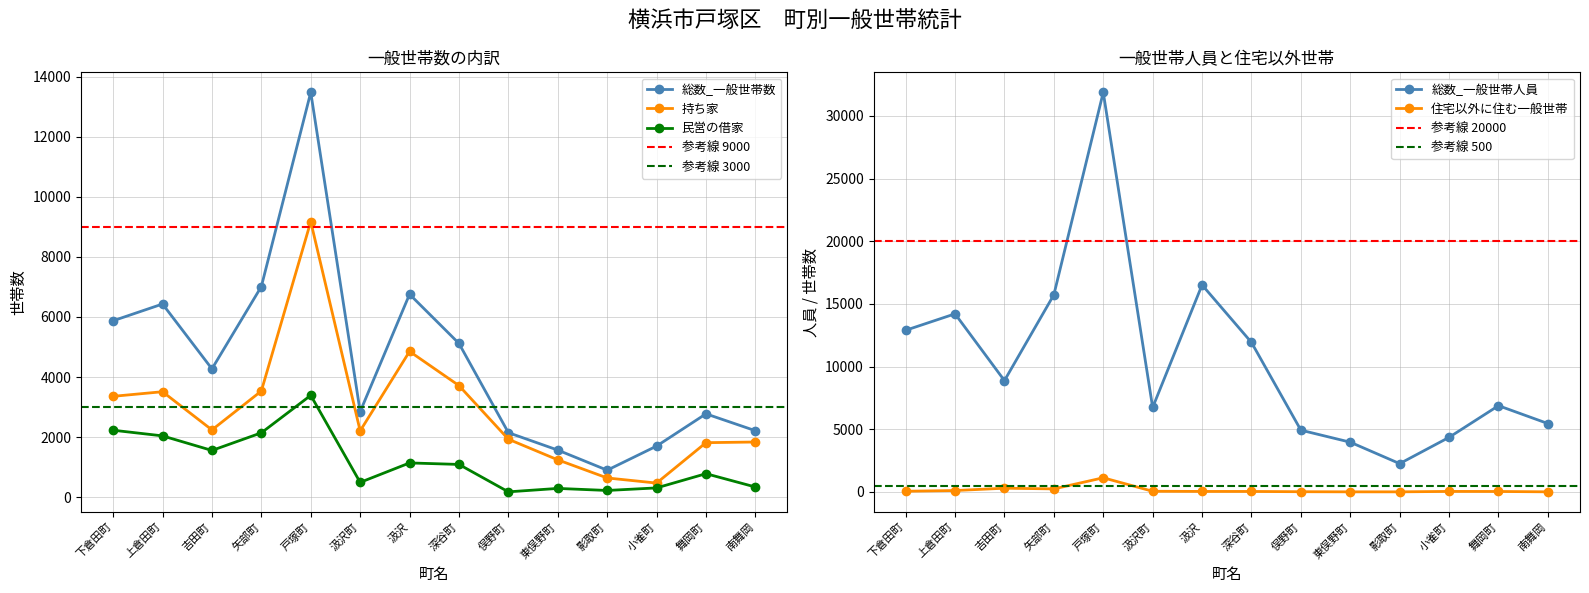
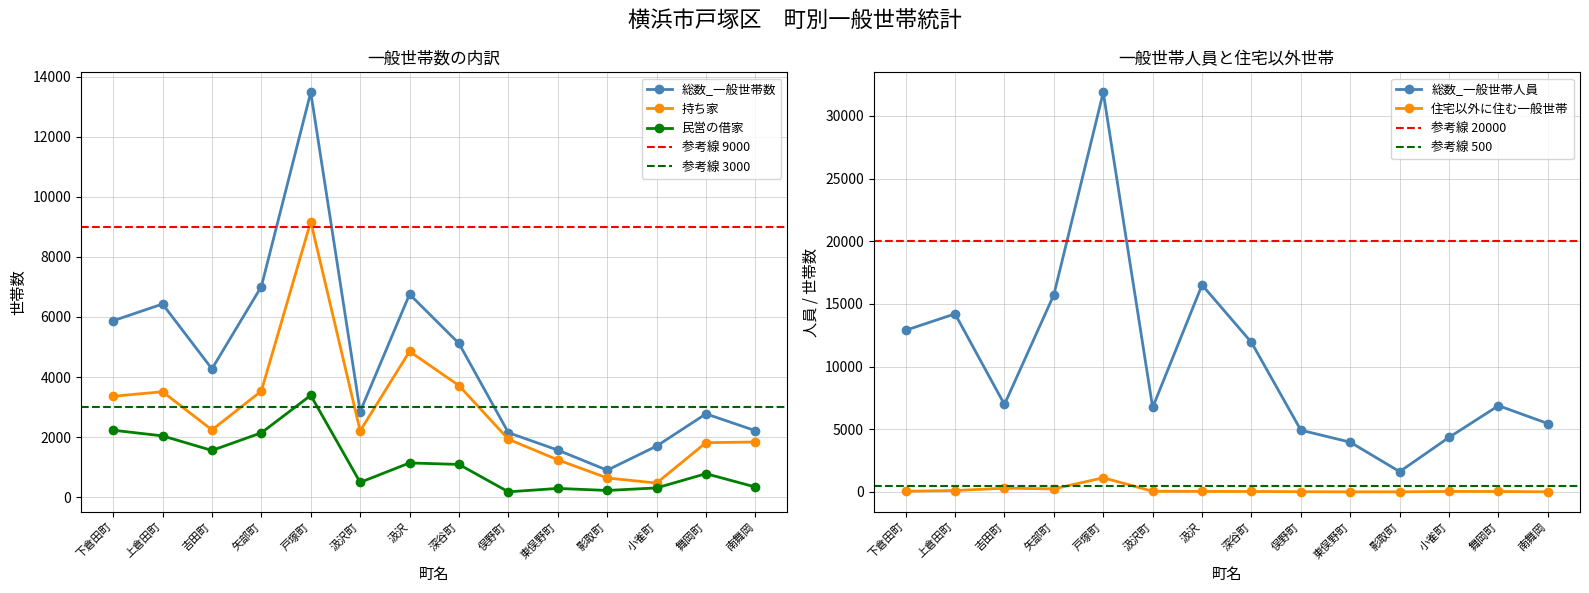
  {
    "一般世帯数の内訳": {
      "総数_一般世帯数": {
        "下倉田町": 5900,
        "上倉田町": 6400,
        "吉田町": 4300,
        "矢部町": 7000,
        "戸塚町": 13500,
        "汲沢町": 2900,
        "汲沢": 6800,
        "深谷町": 5100,
        "俣野町": 2200,
        "東俣野町": 1600,
        "影取町": 900,
        "小雀町": 1700,
        "舞岡町": 2800,
        "南舞岡": 2200
      },
      "持ち家": {
        "下倉田町": 3400,
        "上倉田町": 3500,
        "吉田町": 2200,
        "矢部町": 3500,
        "戸塚町": 9200,
        "汲沢町": 2200,
        "汲沢": 4900,
        "深谷町": 3700,
        "俣野町": 1900,
        "東俣野町": 1200,
        "影取町": 600,
        "小雀町": 500,
        "舞岡町": 1800,
        "南舞岡": 1800
      },
      "民営の借家": {
        "下倉田町": 2200,
        "上倉田町": 2000,
        "吉田町": 1600,
        "矢部町": 2100,
        "戸塚町": 3400,
        "汲沢町": 500,
        "汲沢": 1100,
        "深谷町": 1100,
        "俣野町": 200,
        "東俣野町": 300,
        "影取町": 200,
        "小雀町": 300,
        "舞岡町": 800,
        "南舞岡": 300
      }
    },
    "一般世帯人員と住宅以外世帯": {
      "総数_一般世帯人員": {
        "下倉田町": 12900,
        "上倉田町": 14200,
-       "吉田町": 8900,
+       "吉田町": 7000,
        "矢部町": 15700,
        "戸塚町": 31900,
        "汲沢町": 6700,
        "汲沢": 16500,
        "深谷町": 11900,
        "俣野町": 4900,
        "東俣野町": 4000,
-       "影取町": 2300,
+       "影取町": 1600,
        "小雀町": 4400,
        "舞岡町": 6900,
        "南舞岡": 5500
      },
      "住宅以外に住む一般世帯": {
        "下倉田町": 100,
        "上倉田町": 100,
        "吉田町": 300,
        "矢部町": 200,
        "戸塚町": 1100,
        "汲沢町": 100,
        "汲沢": 0,
        "深谷町": 0,
        "俣野町": 0,
        "東俣野町": 0,
        "影取町": 0,
        "小雀町": 0,
        "舞岡町": 0,
        "南舞岡": 0
      }
    }
  }
